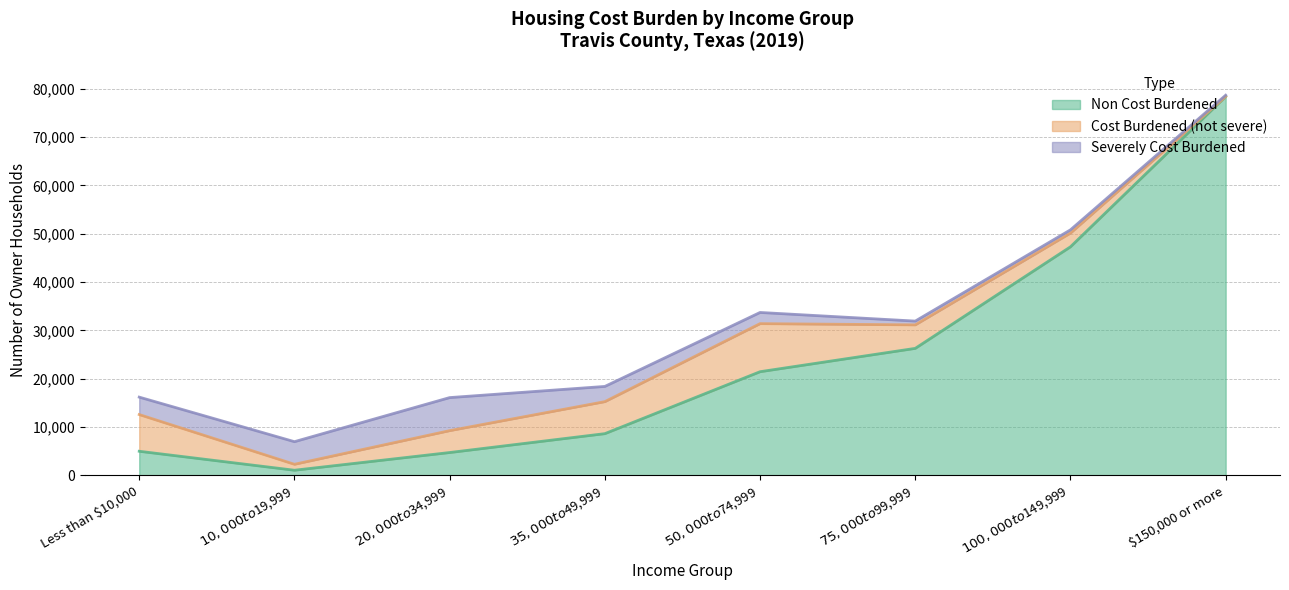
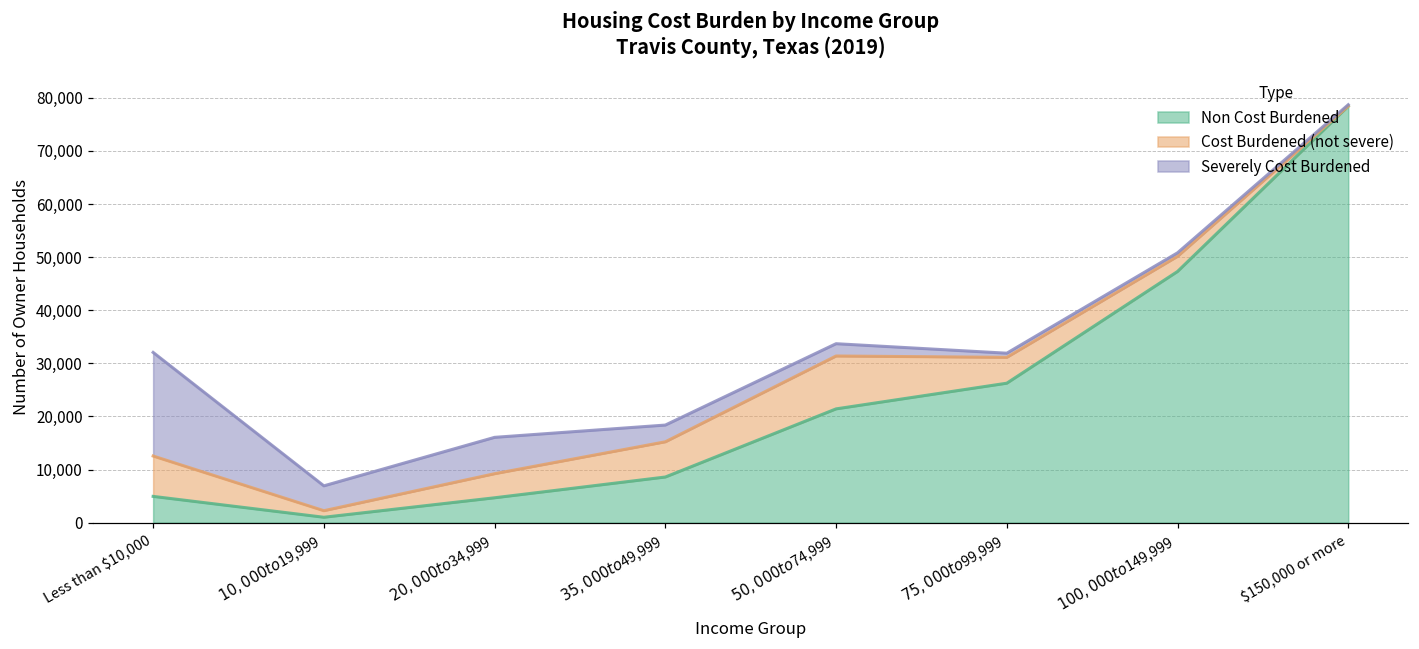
  {
    "Non Cost Burdened": {
      "Less than $10,000": "5,000"
    },
    "Cost Burdened (not severe)": {
      "Less than $10,000": "8,000"
    },
    "Severely Cost Burdened": {
-     "Less than $10,000": "4,000"
+     "Less than $10,000": "20,000"
    }
  }
